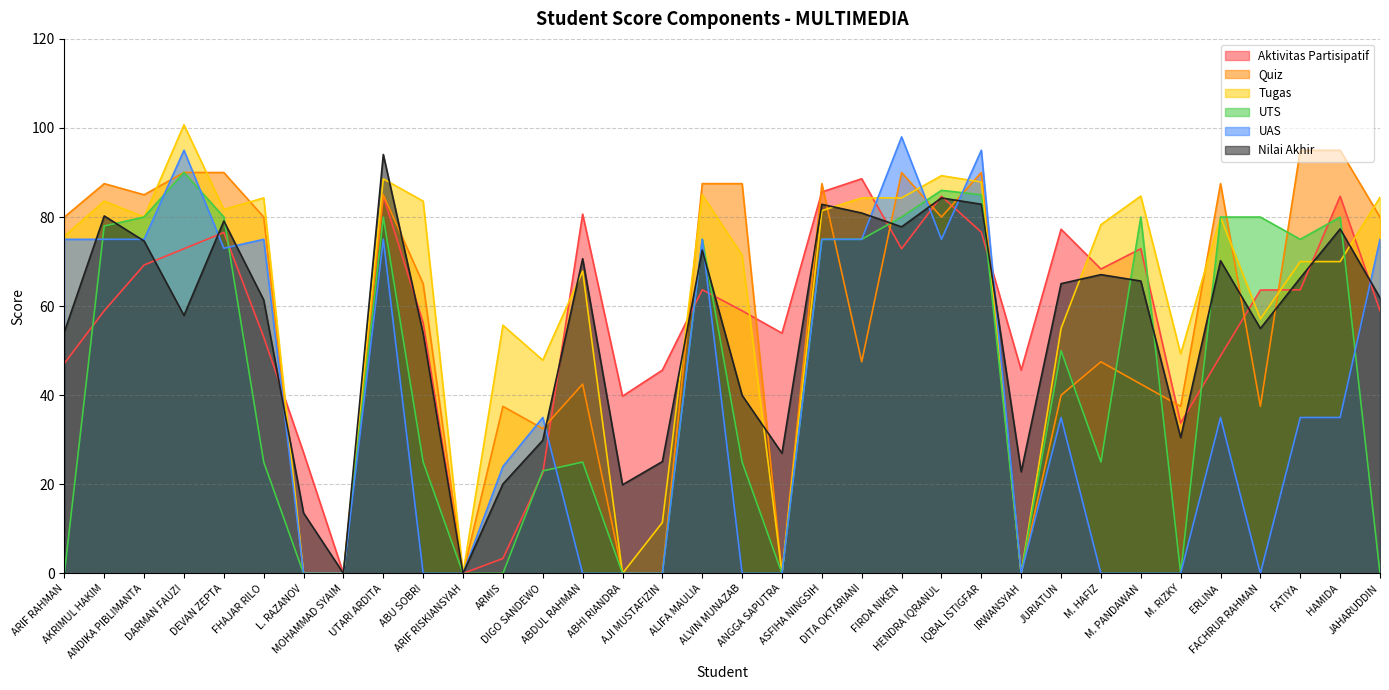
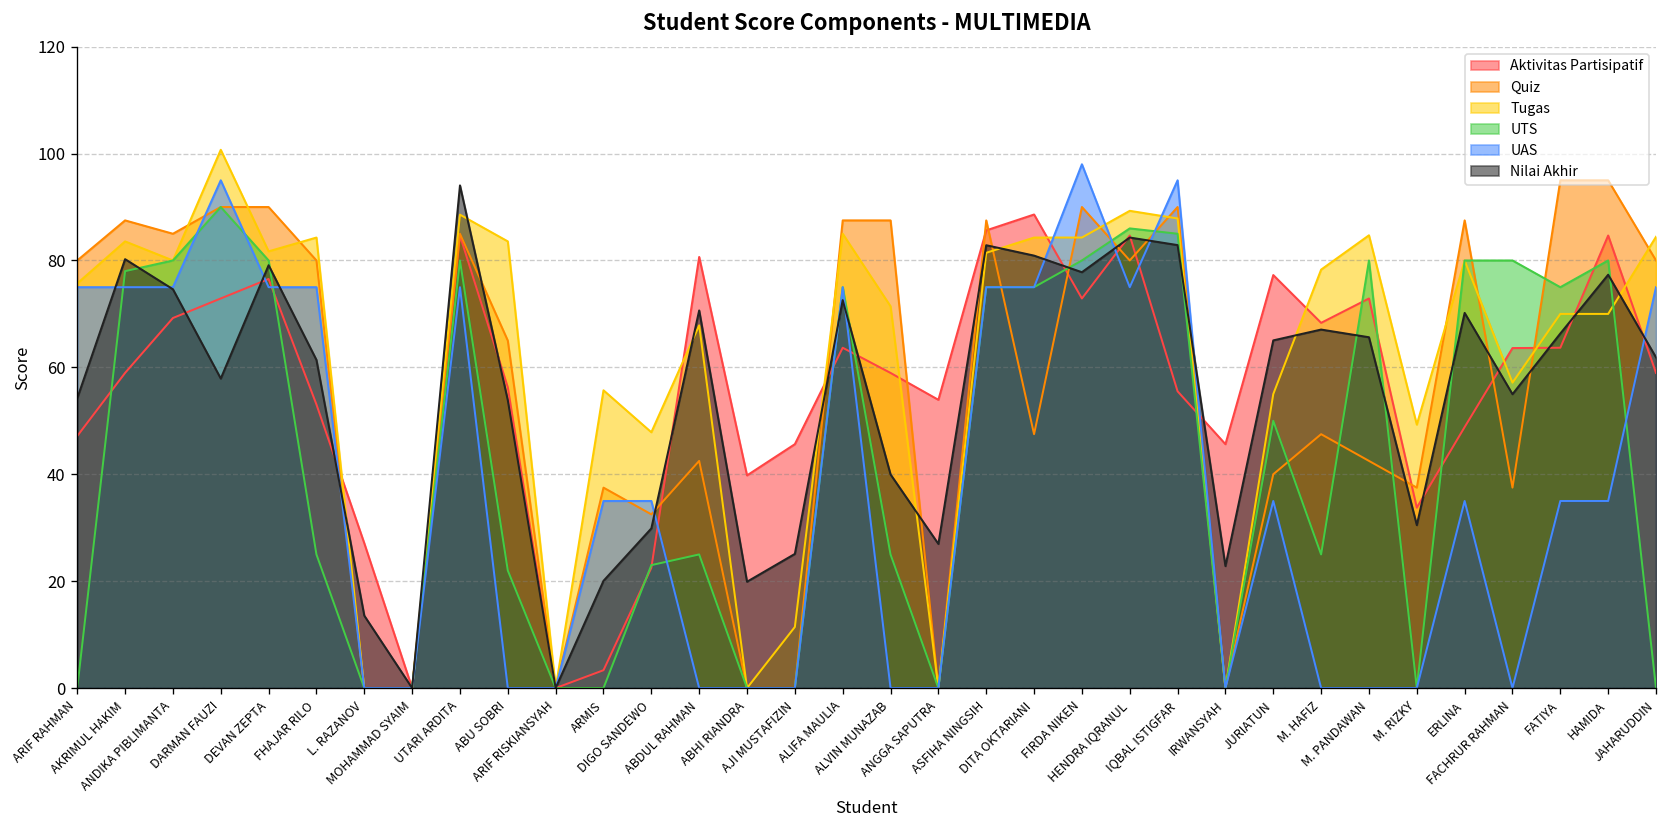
  {
    "Aktivitas Partisipatif": {
      "ARIF RAHMAN": 47,
      "AKRIMUL HAKIM": 59,
      "ANDIKA PIBLIMANTA": 69,
      "DARMAN FAUZI": 73,
      "DEVAN ZEPTA": 77,
      "FHAJAR RILO": 53,
      "L. RAZANOV": 27,
      "ABU SOBRI": 56,
      "ARMIS": 3,
      "ABDUL RAHMAN": 81,
      "ABHI RIANDRA": 40,
      "AJI MUSTAFIZIN": 46,
      "ALIFA MAULIA": 64,
      "ALVIN MUNAZAB": 59,
      "ANGGA SAPUTRA": 54,
      "ASFIHA NINGSIH": 86,
      "DITA OKTARIANI": 89,
      "FIRDA NIKEN": 73,
-     "IQBAL ISTIGFAR": 77,
+     "IQBAL ISTIGFAR": 56,
      "IRWANSYAH": 46,
      "JURIATUN": 77,
      "M. HAFIZ": 68,
      "M. PANDAWAN": 73,
      "M. RIZKY": 34,
      "ERLINA": 49,
      "FACHRUR RAHMAN": 64,
      "FATIYA": 64,
      "HAMIDA": 85,
      "JAHARUDDIN": 59
    },
    "UTS": {
      "ARIF RAHMAN": 0,
      "AKRIMUL HAKIM": 78,
      "DEVAN ZEPTA": 80,
      "FHAJAR RILO": 25,
      "UTARI ARDITA": 80,
-     "ABU SOBRI": 25,
+     "ABU SOBRI": 22,
      "ARMIS": 0,
      "ABDUL RAHMAN": 25,
      "ALVIN MUNAZAB": 25,
      "FIRDA NIKEN": 80,
      "HENDRA IQRANUL": 86,
      "IQBAL ISTIGFAR": 85,
      "JURIATUN": 50,
      "M. HAFIZ": 25,
      "M. PANDAWAN": 80,
      "FACHRUR RAHMAN": 80,
      "FATIYA": 75,
      "HAMIDA": 80,
      "JAHARUDDIN": 0
    },
    "UAS": {
      "ARIF RAHMAN": 75,
      "AKRIMUL HAKIM": 75,
      "DARMAN FAUZI": 95,
-     "DEVAN ZEPTA": 73,
+     "DEVAN ZEPTA": 75,
      "FHAJAR RILO": 75,
      "UTARI ARDITA": 75,
      "ABU SOBRI": 0,
-     "ARMIS": 24,
+     "ARMIS": 35,
      "DIGO SANDEWO": 35,
      "ABDUL RAHMAN": 0,
      "ALVIN MUNAZAB": 0,
      "FIRDA NIKEN": 98,
      "HENDRA IQRANUL": 75,
      "IQBAL ISTIGFAR": 95,
      "JURIATUN": 35,
      "M. HAFIZ": 0,
      "M. PANDAWAN": 0,
      "ERLINA": 35,
      "FACHRUR RAHMAN": 0,
      "FATIYA": 35,
      "HAMIDA": 35,
      "JAHARUDDIN": 75
    },
    "Nilai Akhir": {
      "ARIF RAHMAN": 54,
      "AKRIMUL HAKIM": 80,
      "DARMAN FAUZI": 58,
      "DEVAN ZEPTA": 79,
      "FHAJAR RILO": 61,
      "L. RAZANOV": 14,
      "UTARI ARDITA": 94,
      "ABU SOBRI": 54,
      "ARMIS": 20,
      "DIGO SANDEWO": 30,
      "ABDUL RAHMAN": 71,
      "ABHI RIANDRA": 20,
      "AJI MUSTAFIZIN": 25,
      "ALIFA MAULIA": 73,
      "ALVIN MUNAZAB": 40,
      "ANGGA SAPUTRA": 27,
      "ASFIHA NINGSIH": 83,
      "DITA OKTARIANI": 81,
      "FIRDA NIKEN": 78,
      "IQBAL ISTIGFAR": 83,
      "IRWANSYAH": 23,
      "JURIATUN": 65,
      "M. HAFIZ": 67,
      "M. PANDAWAN": 66,
      "M. RIZKY": 30,
      "ERLINA": 70,
      "FACHRUR RAHMAN": 55,
      "FATIYA": 66,
      "HAMIDA": 77,
      "JAHARUDDIN": 62
    }
  }
